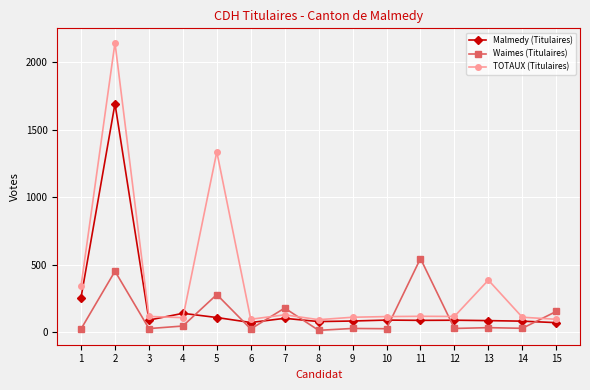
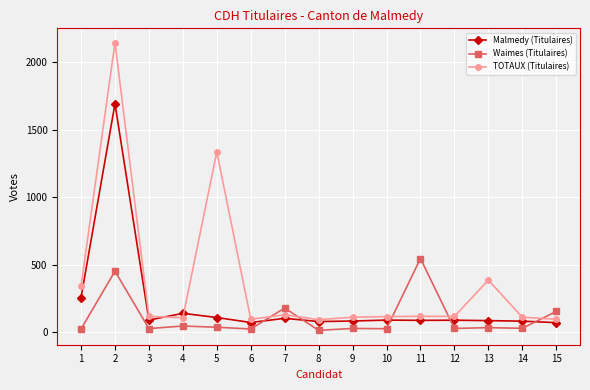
  {
    "Malmedy (Titulaires)": {
      "1": 260,
      "2": 1690,
      "3": 90,
      "4": 140,
      "5": 110,
      "6": 70,
      "7": 100,
      "9": 80,
      "10": 90,
      "11": 90,
      "12": 90,
      "13": 90,
      "14": 80,
      "15": 70
    },
    "Waimes (Titulaires)": {
      "1": 20,
      "2": 450,
      "3": 30,
      "4": 50,
-     "5": 280,
+     "5": 40,
      "6": 20,
      "7": 180,
      "8": 10,
      "9": 30,
      "10": 30,
      "11": 550,
      "12": 30,
      "13": 30,
      "14": 30,
      "15": 150
    },
    "TOTAUX (Titulaires)": {
      "1": 340,
      "2": 2140,
      "3": 120,
      "4": 110,
      "5": 1340,
      "6": 100,
      "7": 130,
      "9": 110,
      "10": 120,
      "11": 120,
      "12": 120,
      "13": 390,
      "14": 110,
      "15": 100
    }
  }
